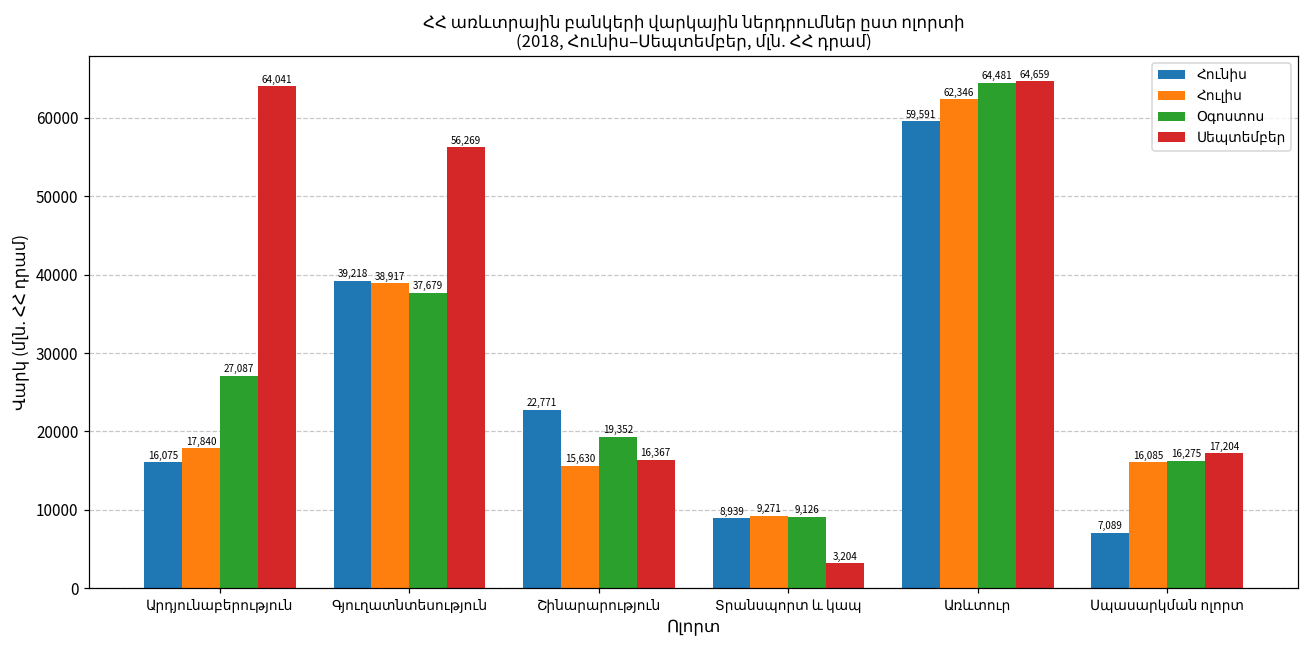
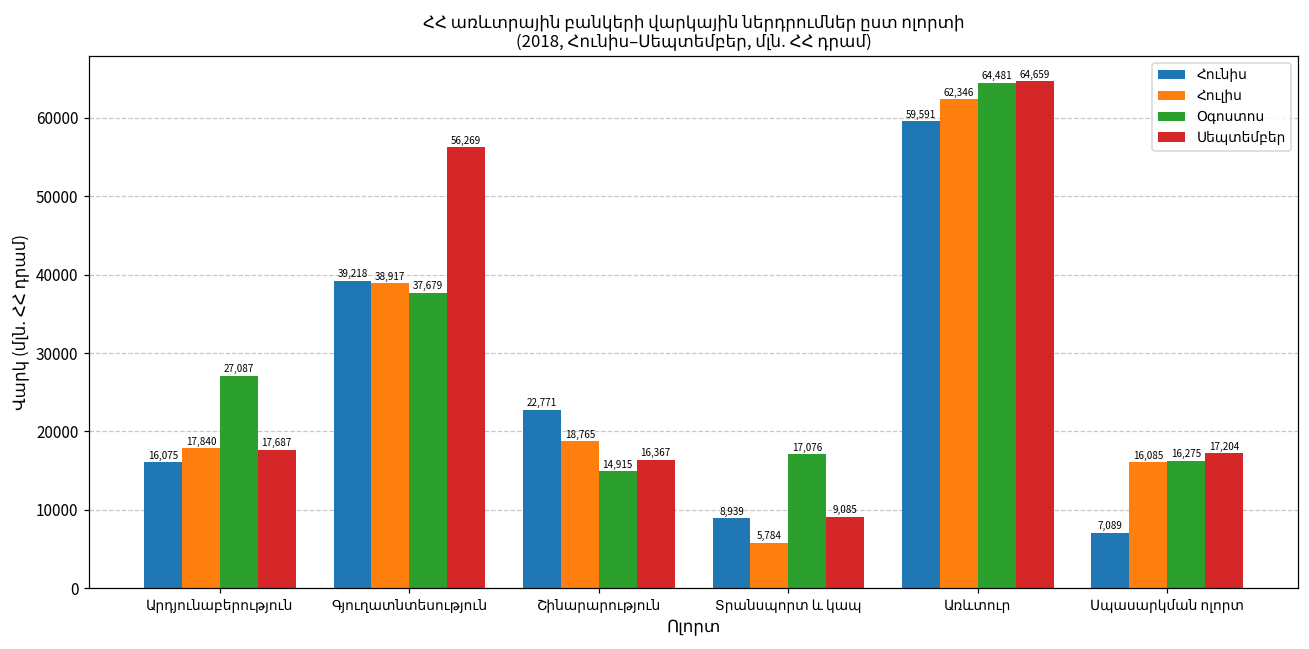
  {
    "Հունիս": {
      "Արդյունաբերություն": "16,075",
      "Գյուղատնտեսություն": "39,218",
      "Շինարարություն": "22,771",
      "Տրանսպորտ և կապ": "8,939",
      "Առևտուր": "59,591",
      "Սպասարկման ոլորտ": "7,089"
    },
    "Հուլիս": {
      "Արդյունաբերություն": "17,840",
      "Գյուղատնտեսություն": "38,917",
-     "Շինարարություն": "15,630",
-     "Տրանսպորտ և կապ": "9,271",
+     "Շինարարություն": "18,765",
+     "Տրանսպորտ և կապ": "5,784",
      "Առևտուր": "62,346",
      "Սպասարկման ոլորտ": "16,085"
    },
    "Օգոստոս": {
      "Արդյունաբերություն": "27,087",
      "Գյուղատնտեսություն": "37,679",
-     "Շինարարություն": "19,352",
-     "Տրանսպորտ և կապ": "9,126",
+     "Շինարարություն": "14,915",
+     "Տրանսպորտ և կապ": "17,076",
      "Առևտուր": "64,481",
      "Սպասարկման ոլորտ": "16,275"
    },
    "Սեպտեմբեր": {
-     "Արդյունաբերություն": "64,041",
+     "Արդյունաբերություն": "17,687",
      "Գյուղատնտեսություն": "56,269",
      "Շինարարություն": "16,367",
-     "Տրանսպորտ և կապ": "3,204",
+     "Տրանսպորտ և կապ": "9,085",
      "Առևտուր": "64,659",
      "Սպասարկման ոլորտ": "17,204"
    }
  }
